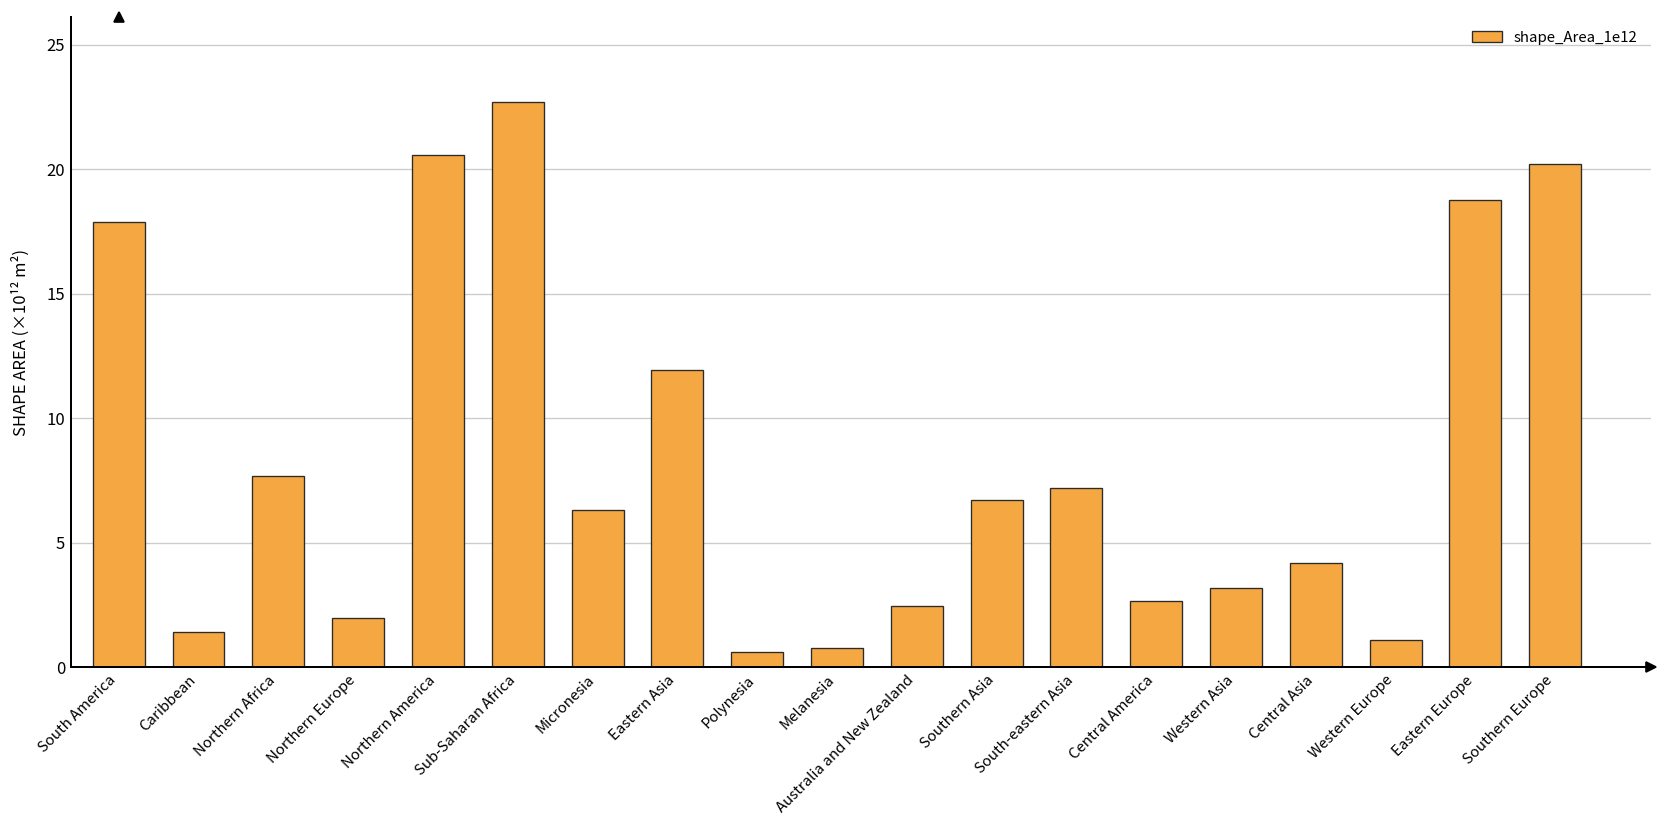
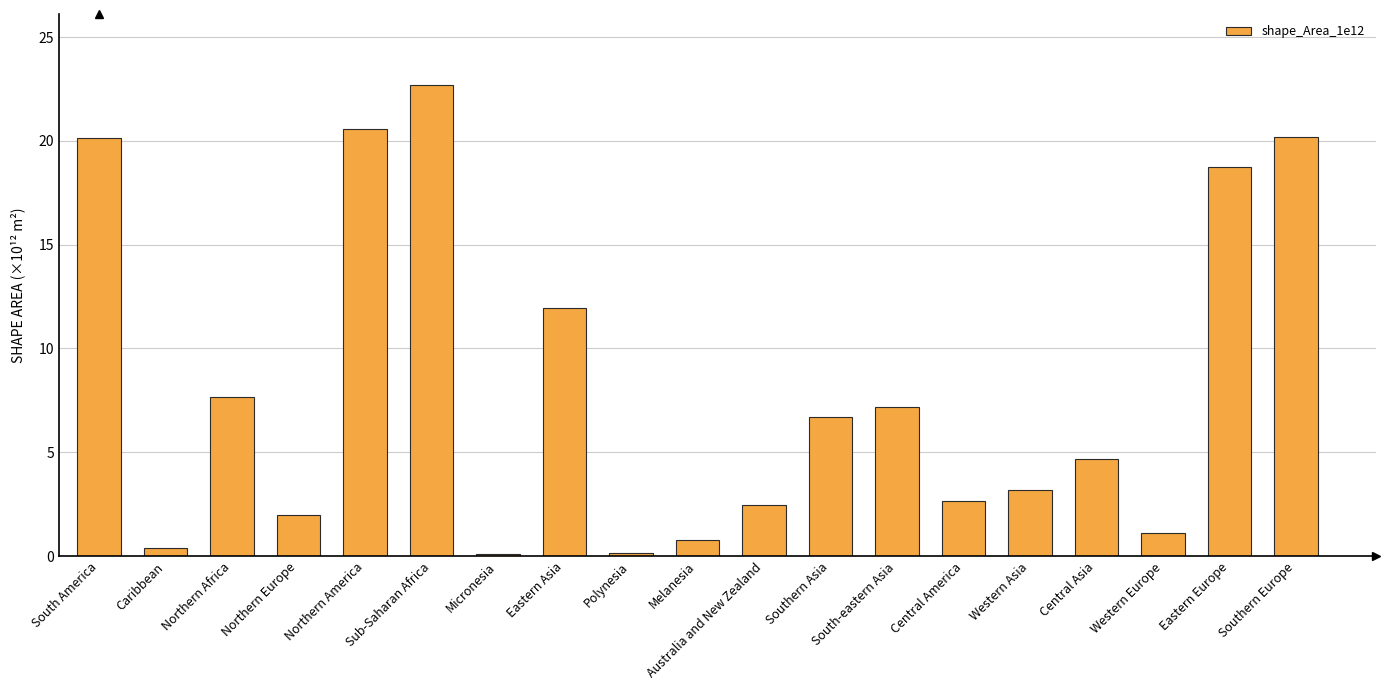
  {
-   "South America": 17.9,
-   "Caribbean": 1.4,
+   "South America": 20.2,
+   "Caribbean": 0.4,
    "Northern Africa": 7.7,
    "Northern Europe": 2.0,
    "Northern America": 20.6,
    "Sub-Saharan Africa": 22.7,
-   "Micronesia": 6.3,
+   "Micronesia": 0.1,
    "Eastern Asia": 12.0,
-   "Polynesia": 0.6,
+   "Polynesia": 0.1,
    "Melanesia": 0.8,
    "Australia and New Zealand": 2.5,
    "Southern Asia": 6.7,
    "South-eastern Asia": 7.2,
    "Central America": 2.7,
    "Western Asia": 3.2,
-   "Central Asia": 4.2,
+   "Central Asia": 4.7,
    "Western Europe": 1.1,
    "Eastern Europe": 18.7,
    "Southern Europe": 20.2
  }
